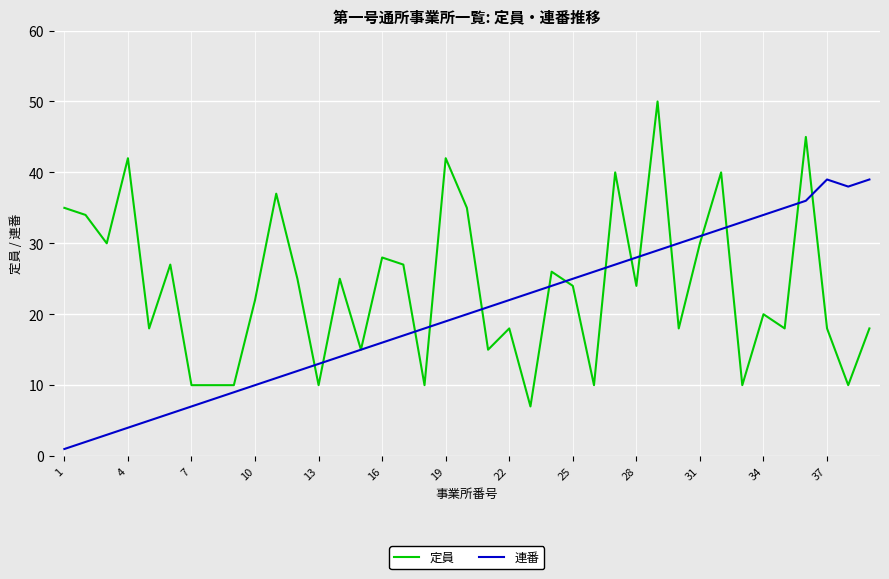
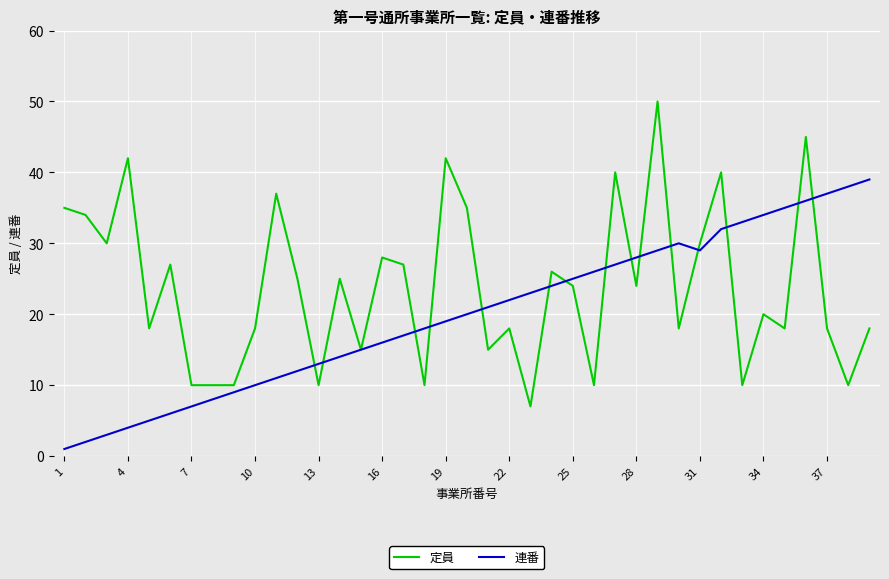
  {
    "定員": {
      "1": 35,
      "4": 42,
      "7": 10,
-     "10": 22,
+     "10": 18,
      "13": 10,
      "16": 28,
      "19": 42,
      "22": 18,
      "25": 24,
      "28": 24,
      "31": 30,
      "34": 20,
      "37": 18
    },
    "連番": {
      "1": 1,
      "4": 4,
      "7": 7,
      "10": 10,
      "13": 13,
      "16": 16,
      "19": 19,
      "22": 22,
      "25": 25,
      "28": 28,
-     "31": 31,
+     "31": 29,
      "34": 34,
-     "37": 39
+     "37": 37
    }
  }
